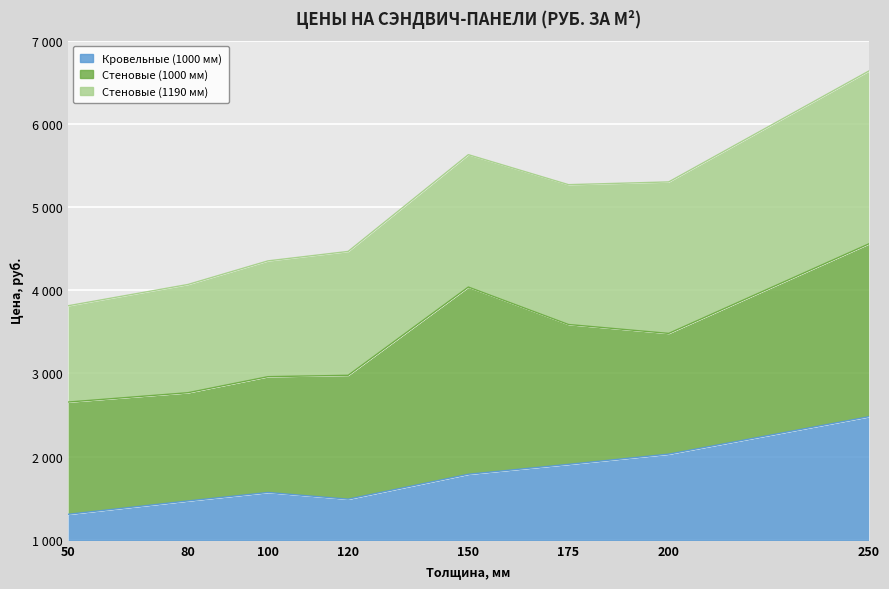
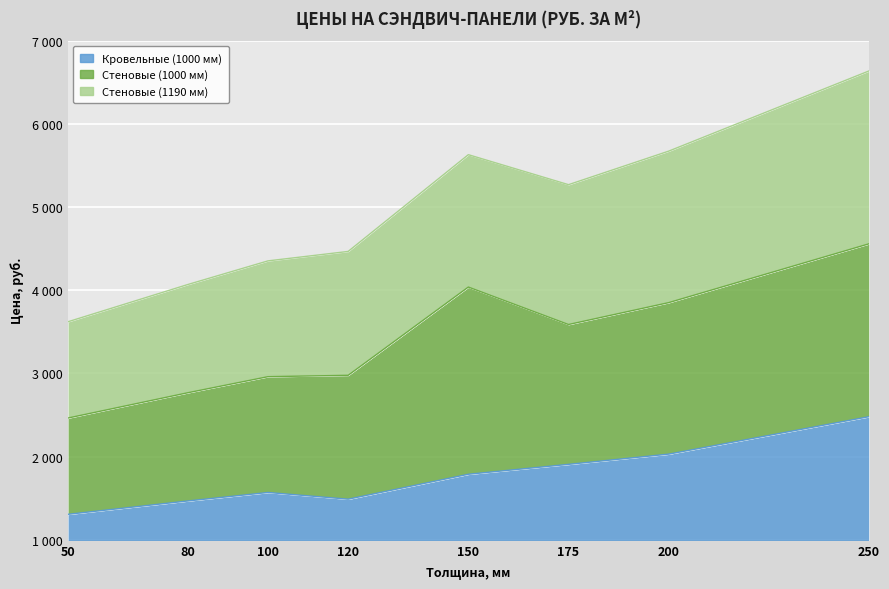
  {
    "Кровельные (1000 мм)": {
      "50": 1300,
      "80": 1500,
      "100": 1600,
      "120": 1500,
      "150": 1800,
      "175": 1900,
      "200": 2000,
      "250": 2500
    },
    "Стеновые (1000 мм)": {
-     "50": 1300,
+     "50": 1200,
      "80": 1300,
      "100": 1400,
      "120": 1500,
      "150": 2300,
      "175": 1700,
-     "200": 1500,
+     "200": 1800,
      "250": 2100
    },
    "Стеновые (1190 мм)": {
      "50": 1200,
      "80": 1300,
      "100": 1400,
      "120": 1500,
      "150": 1600,
      "175": 1700,
      "200": 1800,
      "250": 2100
    }
  }
